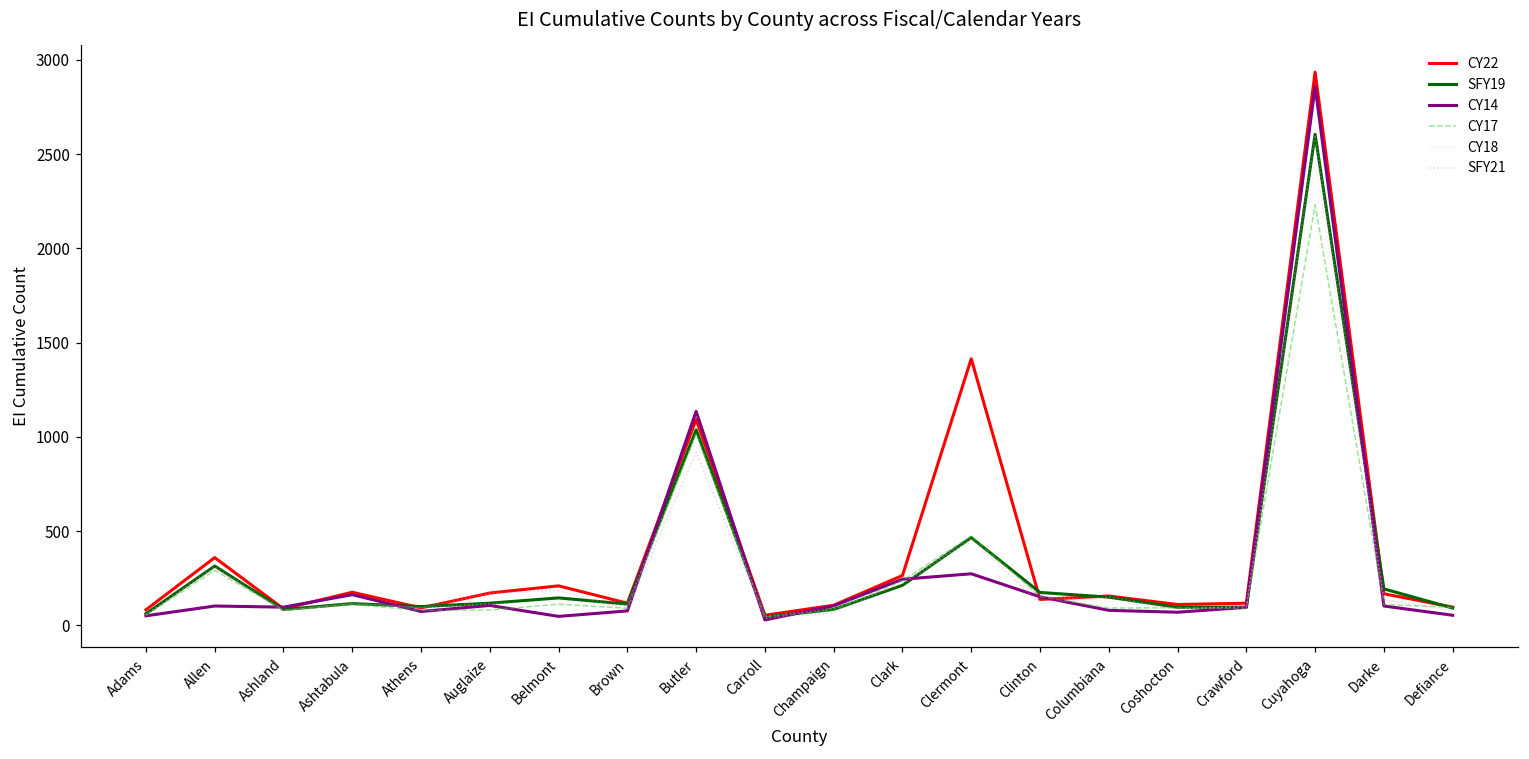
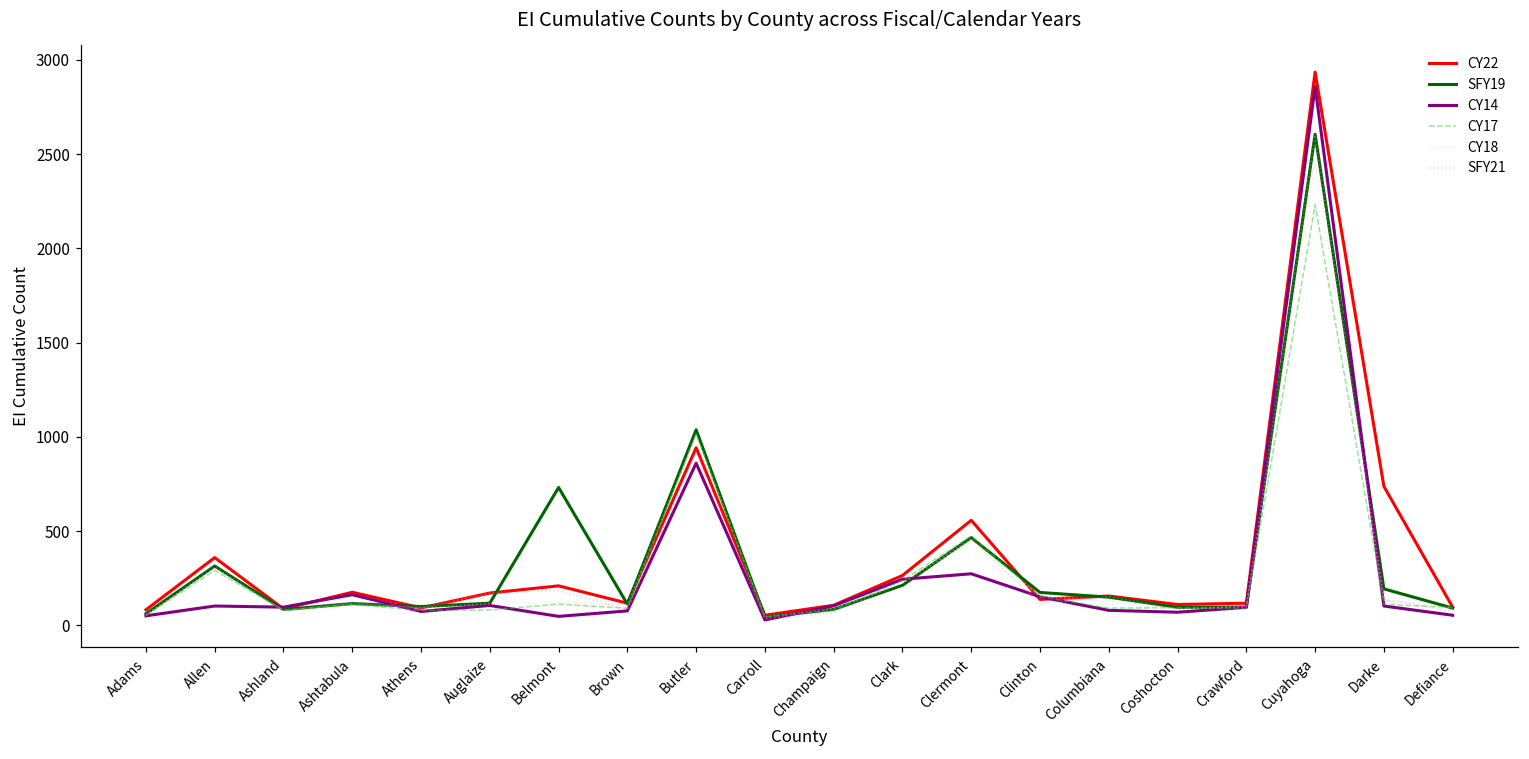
  {
    "CY22": {
      "Adams": 80,
      "Allen": 360,
      "Belmont": 210,
-     "Butler": 1090,
+     "Butler": 940,
      "Clark": 260,
-     "Clermont": 1410,
+     "Clermont": 560,
      "Cuyahoga": 2940,
-     "Darke": 170
+     "Darke": 740
    },
    "SFY19": {
-     "Belmont": 150,
+     "Belmont": 730,
      "Butler": 1040,
      "Clinton": 170,
      "Darke": 190
    },
    "CY14": {
      "Allen": 100,
      "Belmont": 50,
-     "Butler": 1140,
+     "Butler": 860,
      "Clermont": 270,
      "Coshocton": 70,
      "Cuyahoga": 2860,
      "Defiance": 50
    },
    "CY17": {
      "Auglaize": 80,
      "Cuyahoga": 2230
    }
  }
